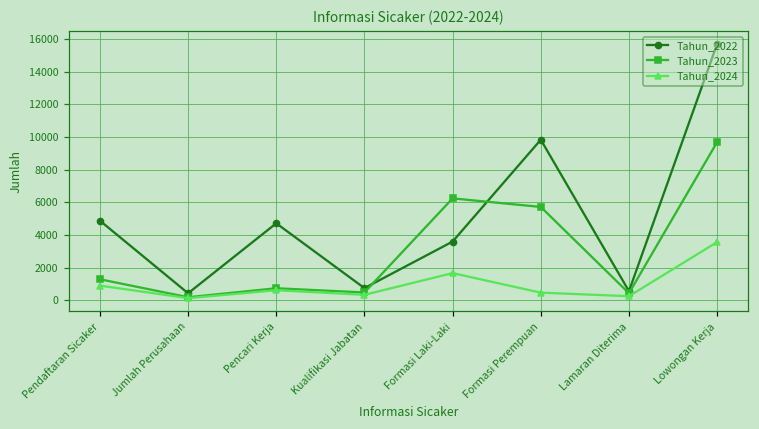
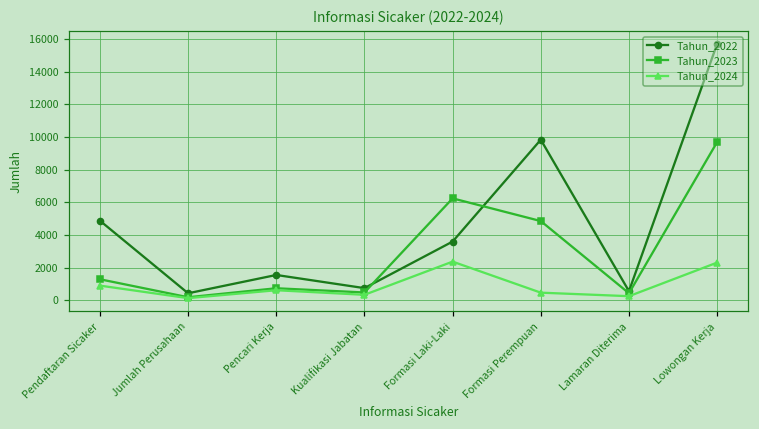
  {
    "Tahun_2022": {
      "Pendaftaran Sicaker": 4900,
      "Jumlah Perusahaan": 400,
-     "Pencari Kerja": 4700,
+     "Pencari Kerja": 1500,
      "Kualifikasi Jabatan": 700,
      "Formasi Laki-Laki": 3600,
      "Formasi Perempuan": 9800
    },
    "Tahun_2023": {
      "Pendaftaran Sicaker": 1300,
      "Formasi Laki-Laki": 6200,
-     "Formasi Perempuan": 5700,
+     "Formasi Perempuan": 4800,
      "Lowongan Kerja": 9700
    },
    "Tahun_2024": {
      "Pendaftaran Sicaker": 900,
-     "Formasi Laki-Laki": 1700,
+     "Formasi Laki-Laki": 2400,
      "Formasi Perempuan": 500,
      "Lamaran Diterima": 200,
-     "Lowongan Kerja": 3600
+     "Lowongan Kerja": 2300
    }
  }
